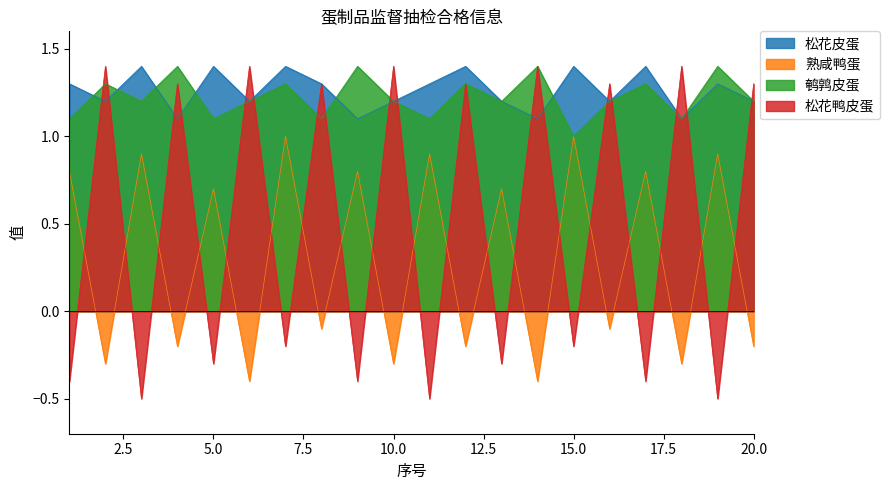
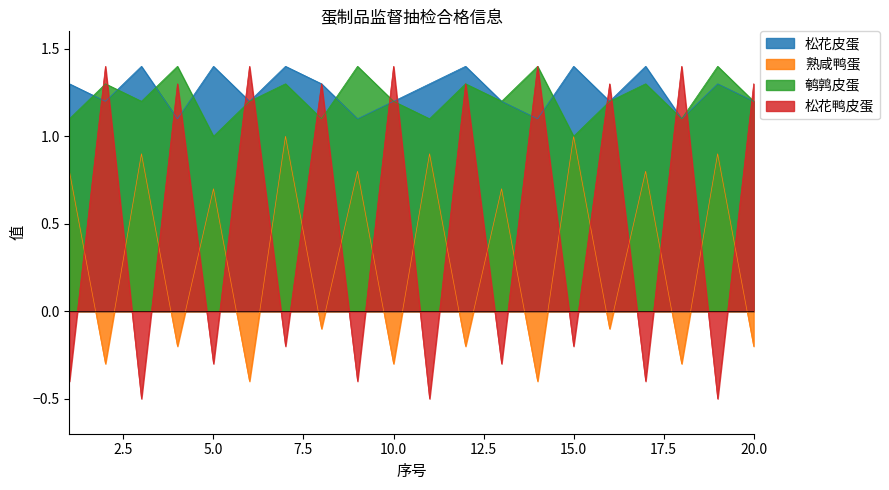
  {
    "松花皮蛋": {
      "5.0": 1.4,
      "15.0": 1.4
    },
    "鹌鹑皮蛋": {
-     "5.0": 1.1
+     "5.0": 1.0
    }
  }
